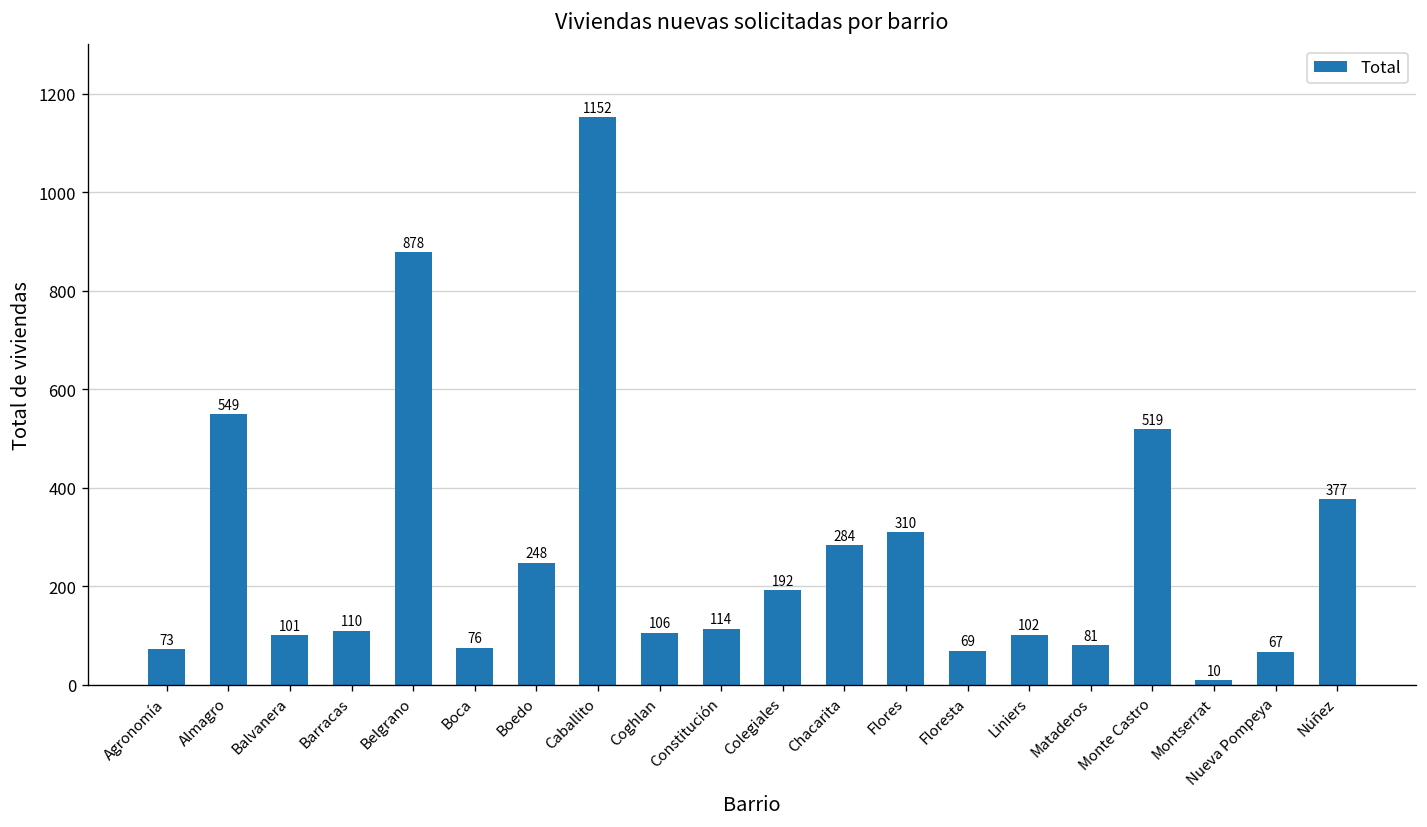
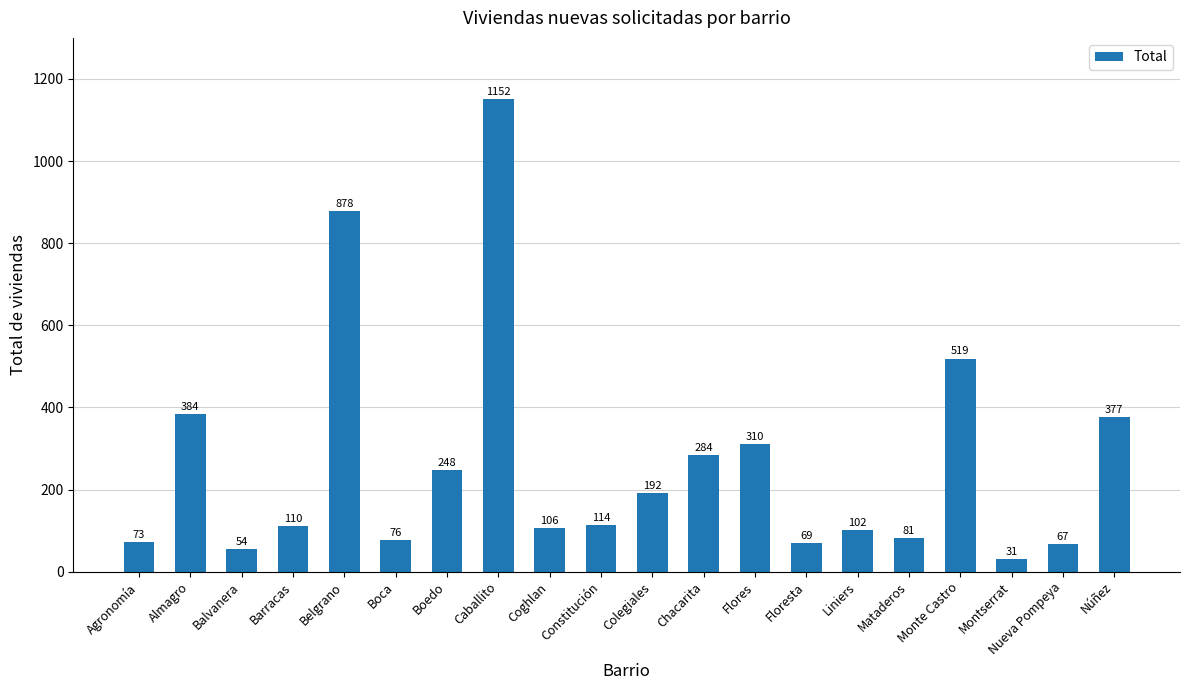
  {
    "Agronomía": 73,
-   "Almagro": 549,
-   "Balvanera": 101,
+   "Almagro": 384,
+   "Balvanera": 54,
    "Barracas": 110,
    "Belgrano": 878,
    "Boca": 76,
    "Boedo": 248,
    "Caballito": 1152,
    "Coghlan": 106,
    "Constitución": 114,
    "Colegiales": 192,
    "Chacarita": 284,
    "Flores": 310,
    "Floresta": 69,
    "Liniers": 102,
    "Mataderos": 81,
    "Monte Castro": 519,
-   "Montserrat": 10,
+   "Montserrat": 31,
    "Nueva Pompeya": 67,
    "Núñez": 377
  }
